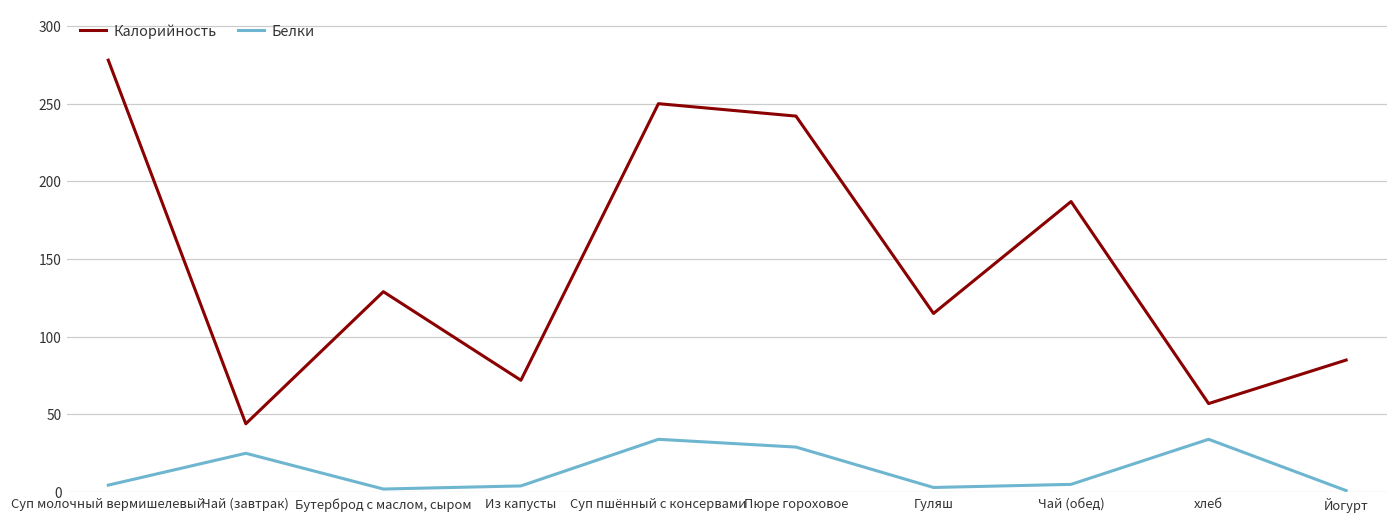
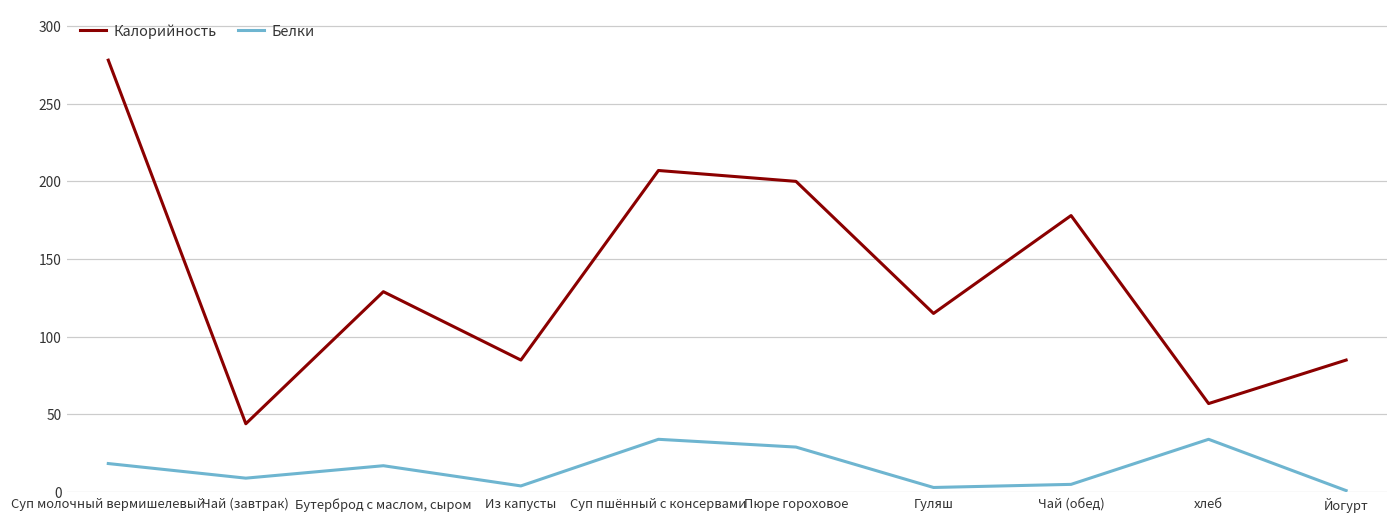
  {
    "Калорийность": {
      "Суп молочный вермишелевый": 278,
      "Чай (завтрак)": 44,
      "Бутерброд с маслом, сыром": 129,
-     "Из капусты": 72,
-     "Суп пшённый с консервами": 250,
-     "Пюре гороховое": 242,
+     "Из капусты": 85,
+     "Суп пшённый с консервами": 207,
+     "Пюре гороховое": 200,
      "Гуляш": 115,
-     "Чай (обед)": 187,
+     "Чай (обед)": 178,
      "хлеб": 57,
      "Йогурт": 85
    },
    "Белки": {
-     "Суп молочный вермишелевый": 5,
-     "Чай (завтрак)": 25,
-     "Бутерброд с маслом, сыром": 2,
+     "Суп молочный вермишелевый": 18,
+     "Чай (завтрак)": 9,
+     "Бутерброд с маслом, сыром": 17,
      "Из капусты": 4,
      "Суп пшённый с консервами": 34,
      "Пюре гороховое": 29,
      "Гуляш": 3,
      "Чай (обед)": 5,
      "хлеб": 34,
      "Йогурт": 1
    }
  }
